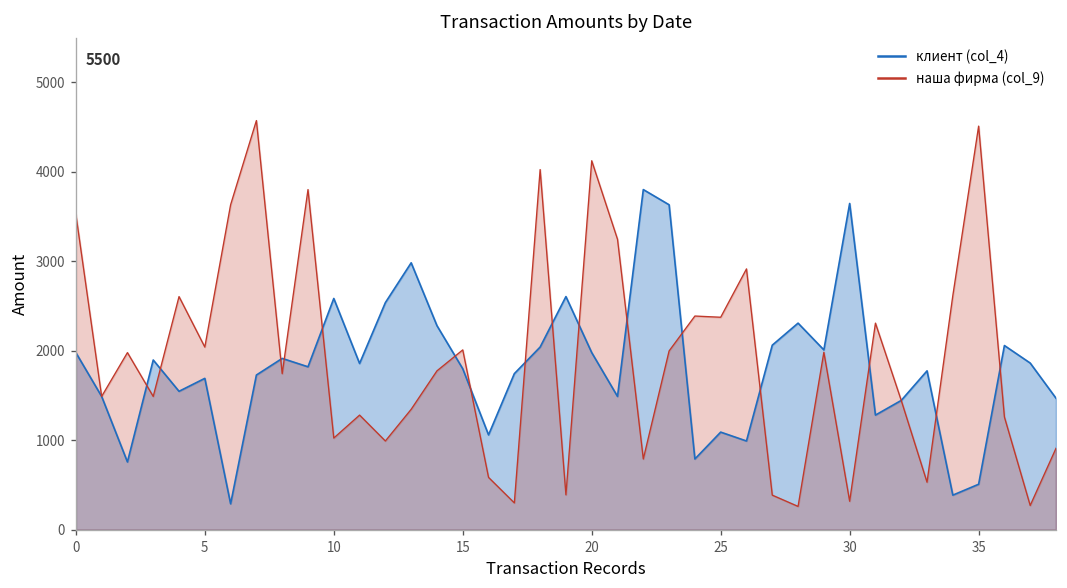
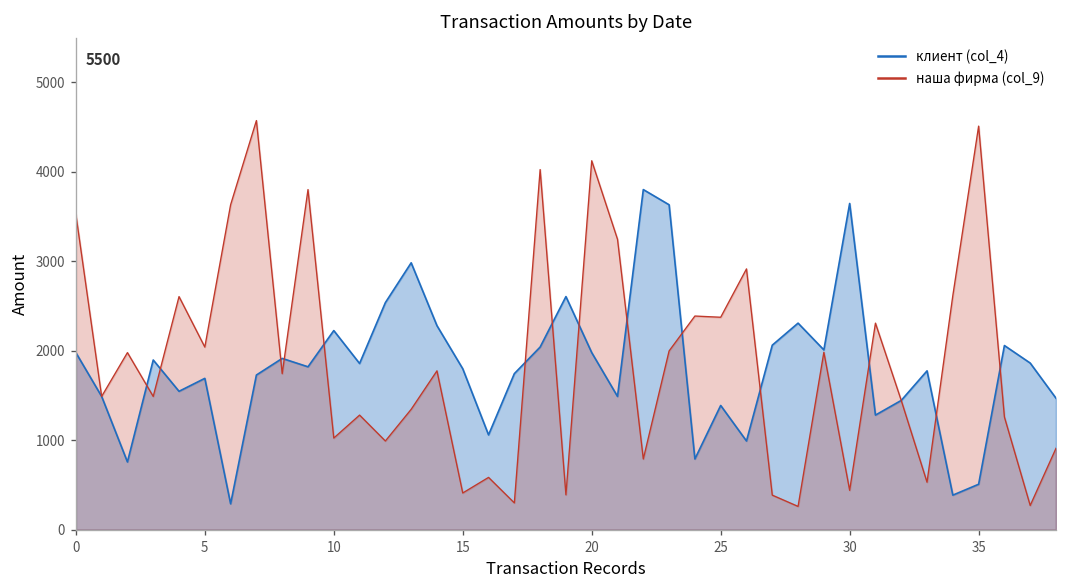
  {
    "клиент (col_4)": {
      "0": 2000,
      "5": 1700,
-     "10": 2600,
+     "10": 2200,
      "15": 1800,
      "20": 2000,
-     "25": 1100,
+     "25": 1400,
      "30": 3600,
      "35": 500
    },
    "наша фирма (col_9)": {
      "0": 3500,
      "5": 2000,
      "10": 1000,
-     "15": 2000,
+     "15": 400,
      "20": 4100,
      "25": 2400,
-     "30": 300,
+     "30": 400,
      "35": 4500
    }
  }
